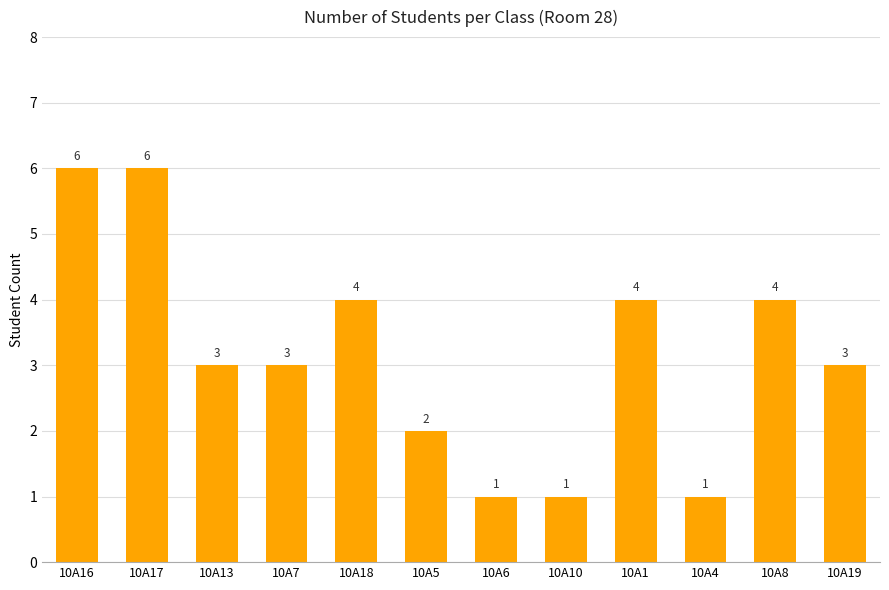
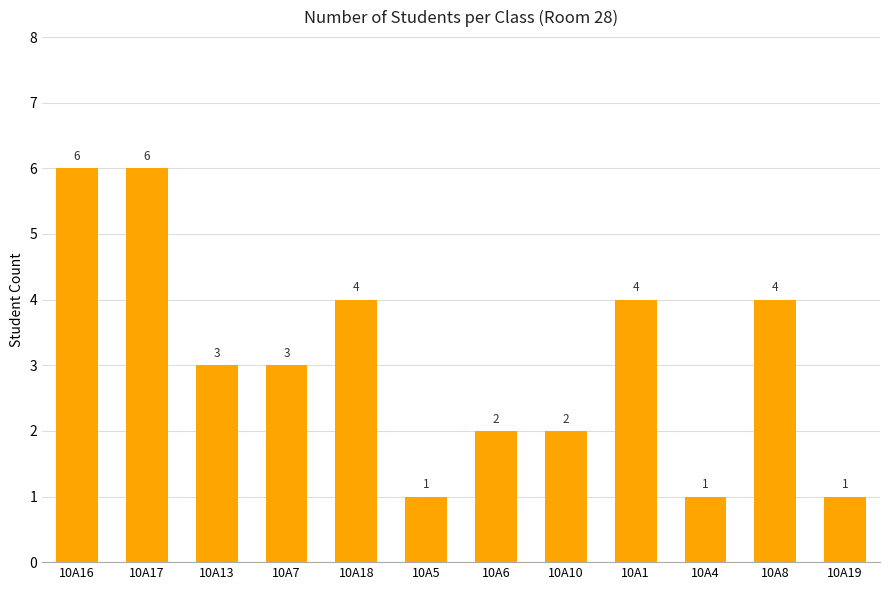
  {
    "10A16": 6,
    "10A17": 6,
    "10A13": 3,
    "10A7": 3,
    "10A18": 4,
-   "10A5": 2,
-   "10A6": 1,
-   "10A10": 1,
+   "10A5": 1,
+   "10A6": 2,
+   "10A10": 2,
    "10A1": 4,
    "10A4": 1,
    "10A8": 4,
-   "10A19": 3
+   "10A19": 1
  }
